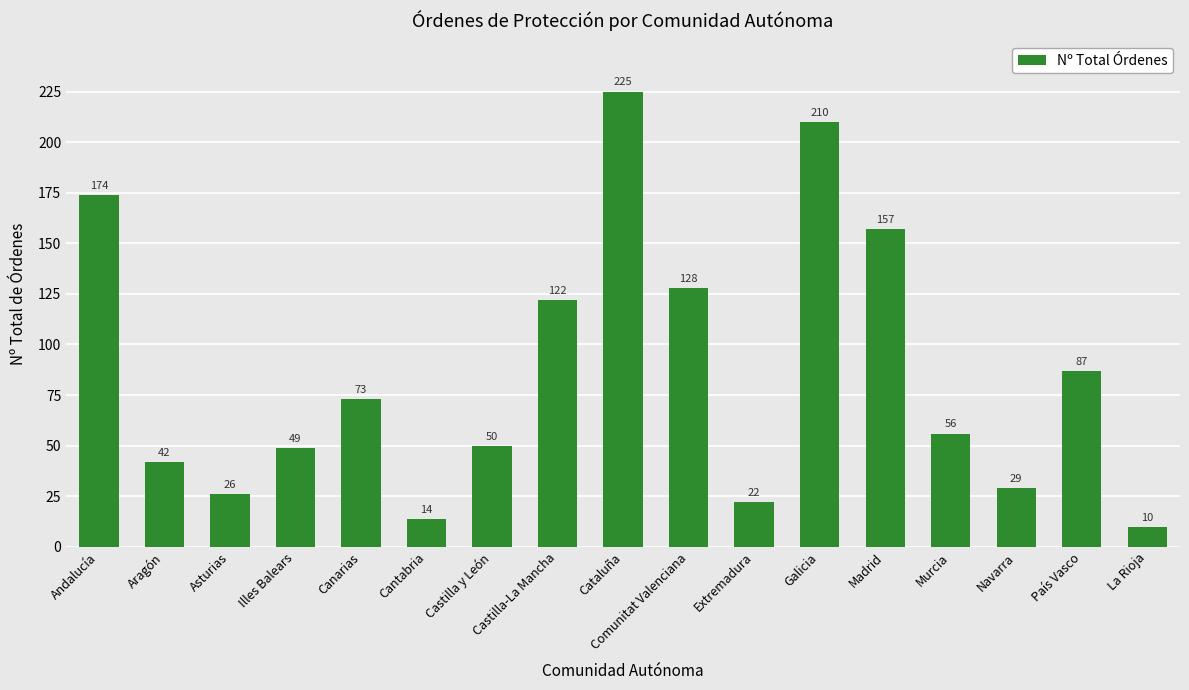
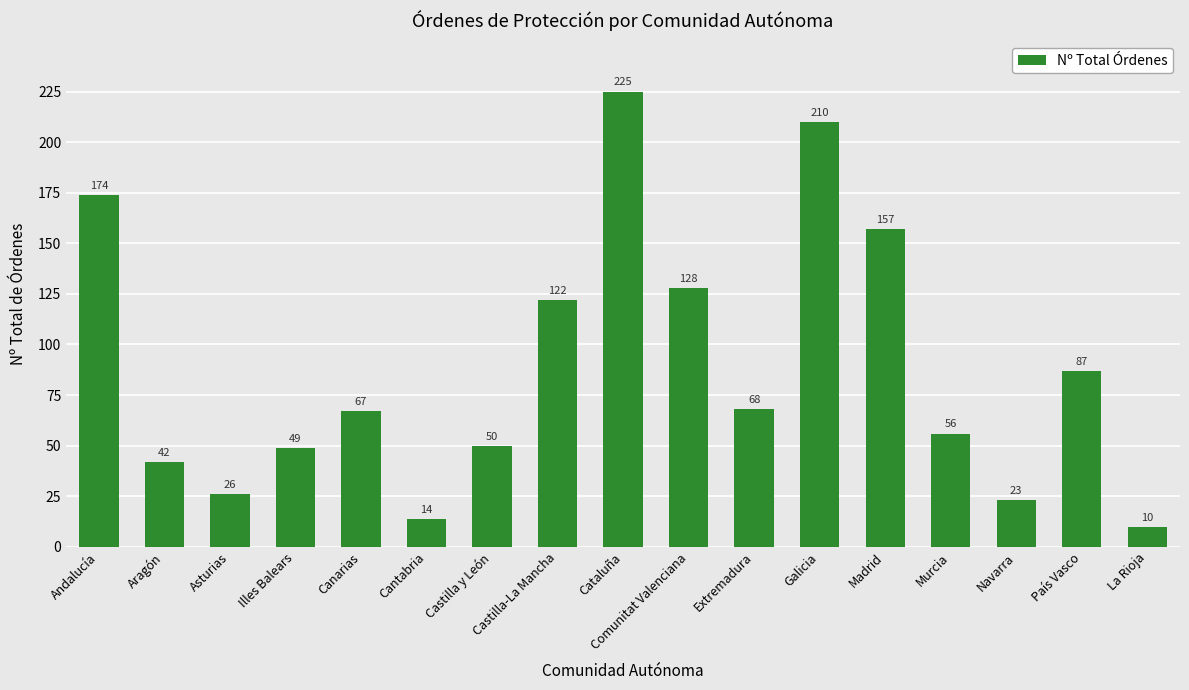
  {
    "Andalucía": 174,
    "Aragón": 42,
    "Asturias": 26,
    "Illes Balears": 49,
-   "Canarias": 73,
+   "Canarias": 67,
    "Cantabria": 14,
    "Castilla y León": 50,
    "Castilla-La Mancha": 122,
    "Cataluña": 225,
    "Comunitat Valenciana": 128,
-   "Extremadura": 22,
+   "Extremadura": 68,
    "Galicia": 210,
    "Madrid": 157,
    "Murcia": 56,
-   "Navarra": 29,
+   "Navarra": 23,
    "País Vasco": 87,
    "La Rioja": 10
  }
